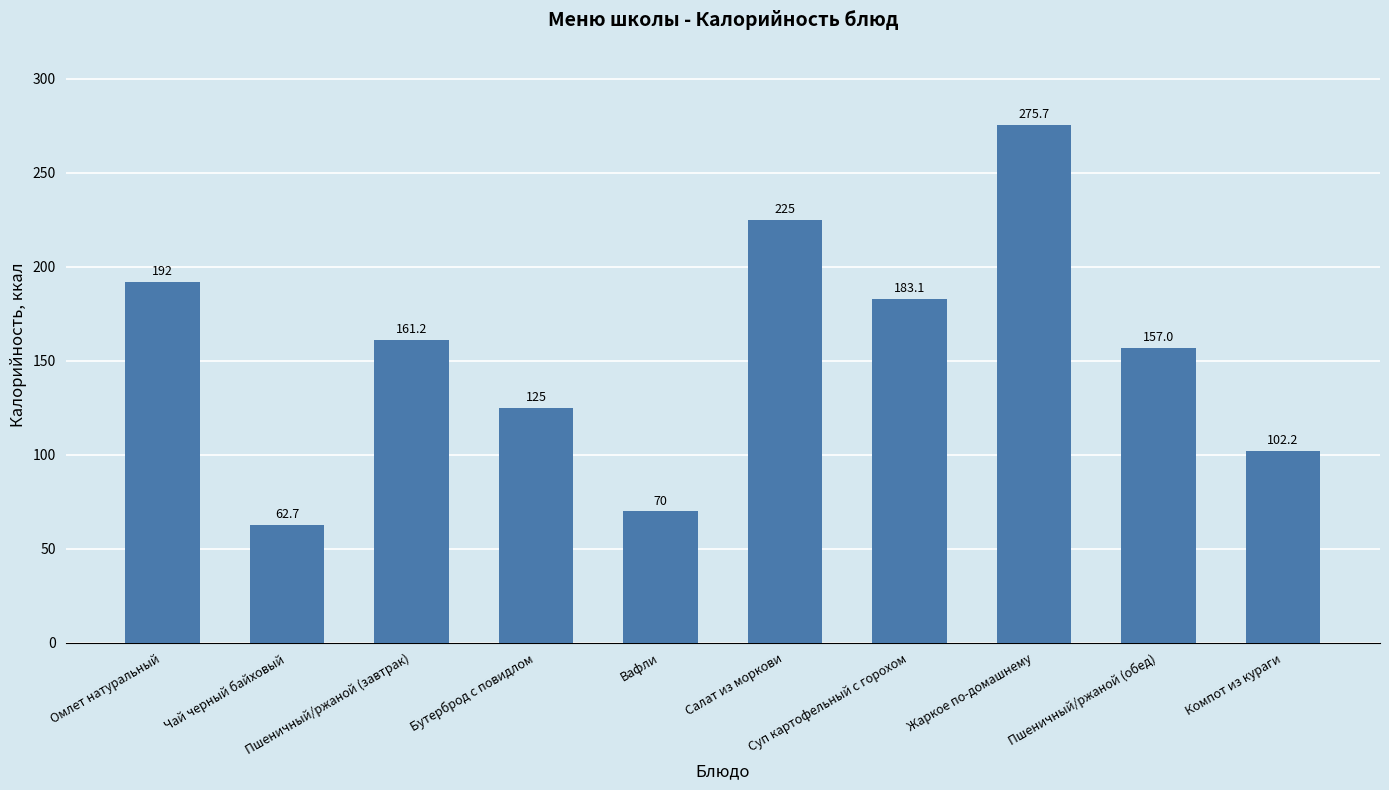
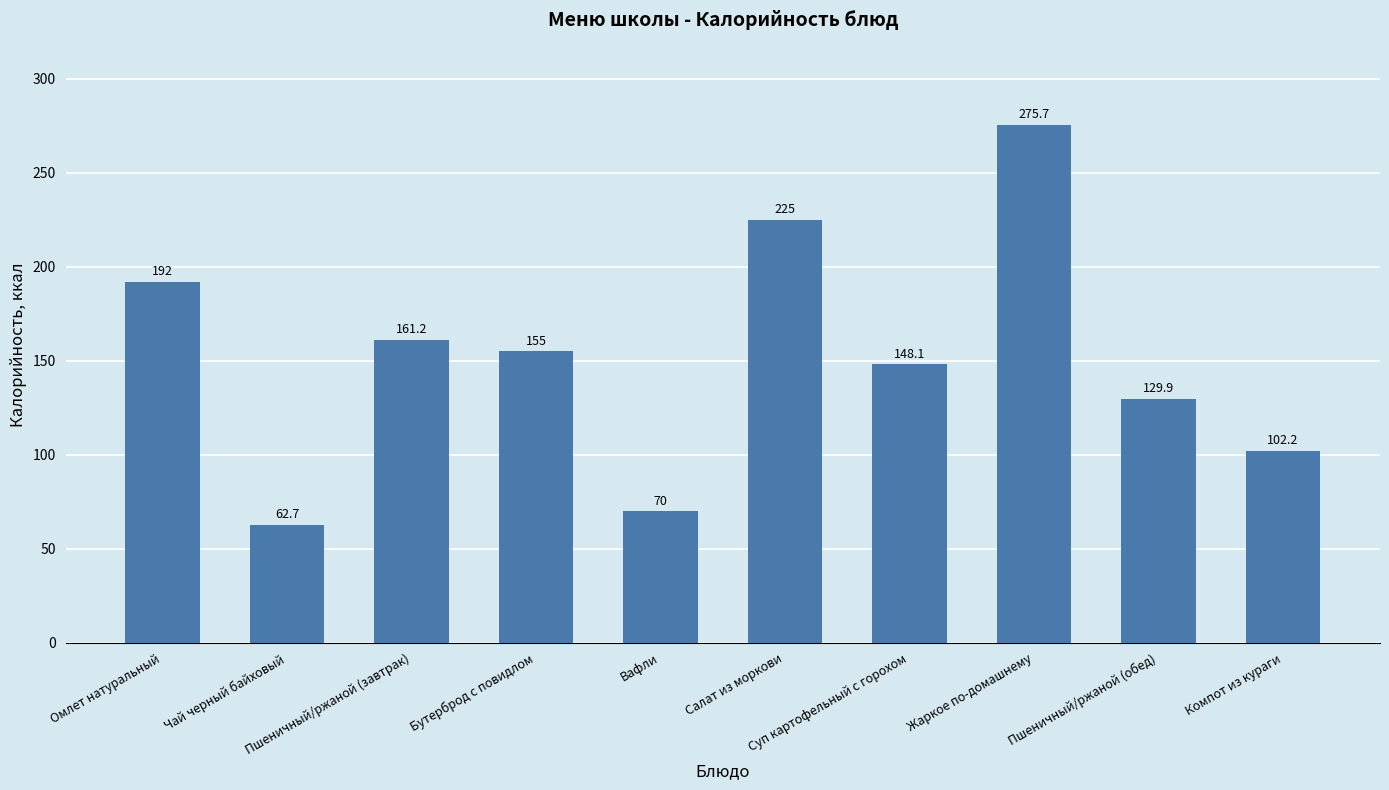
  {
    "Омлет натуральный": 192,
    "Чай черный байховый": 62.7,
    "Пшеничный/ржаной (завтрак)": 161.2,
-   "Бутерброд с повидлом": 125,
+   "Бутерброд с повидлом": 155,
    "Вафли": 70,
    "Салат из моркови": 225,
-   "Суп картофельный с горохом": 183.1,
+   "Суп картофельный с горохом": 148.1,
    "Жаркое по-домашнему": 275.7,
-   "Пшеничный/ржаной (обед)": 157.0,
+   "Пшеничный/ржаной (обед)": 129.9,
    "Компот из кураги": 102.2
  }
